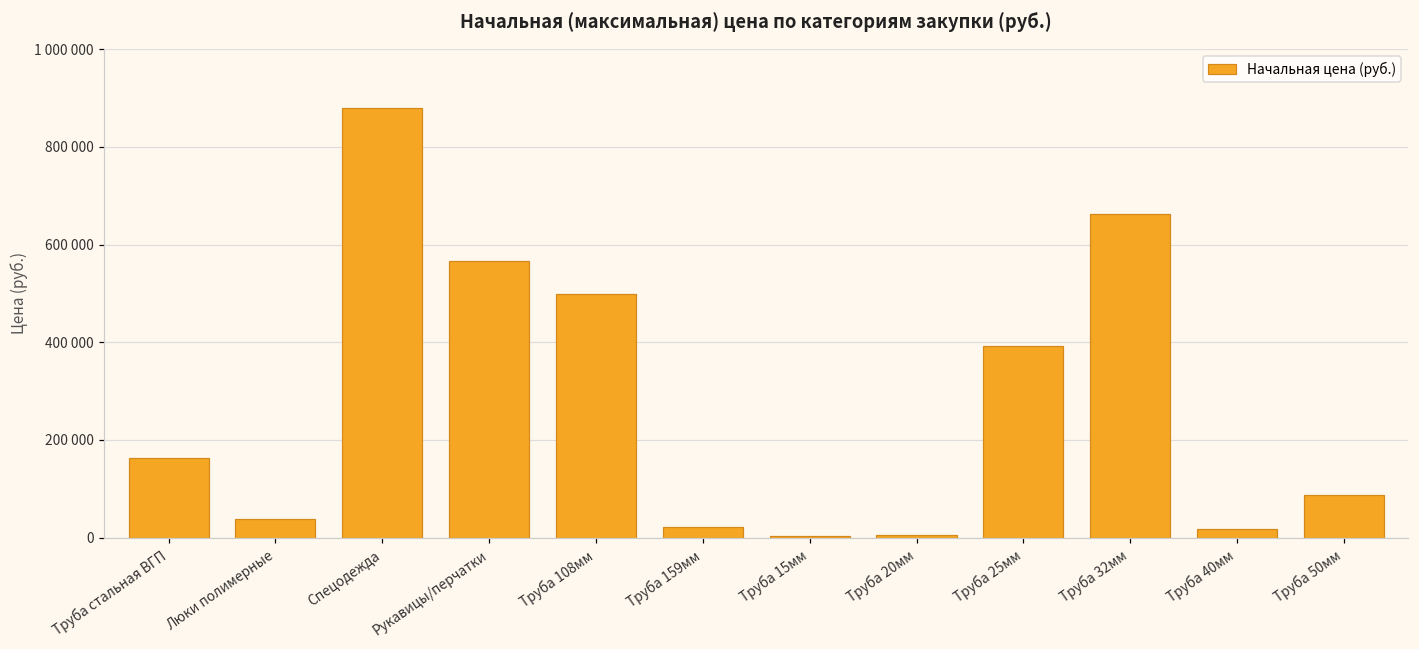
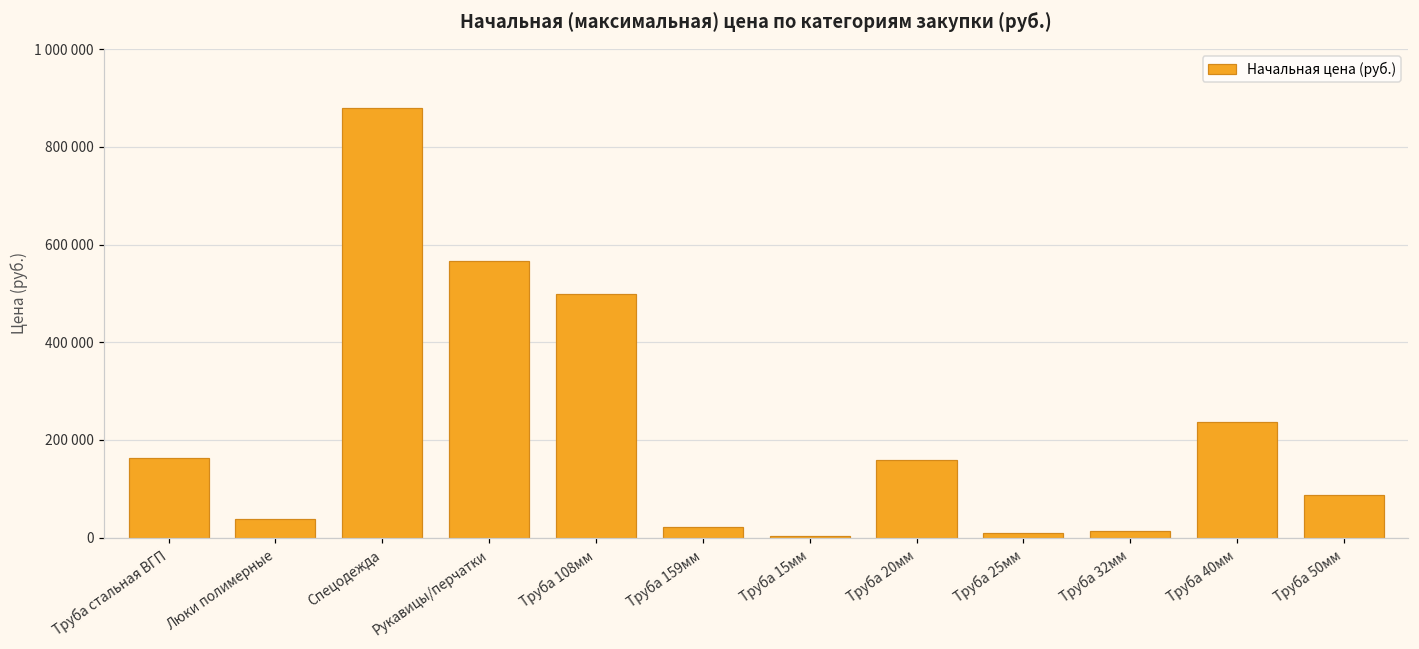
  {
    "Труба стальная ВГП": 160000,
    "Люки полимерные": 40000,
    "Спецодежда": 880000,
    "Рукавицы/перчатки": 570000,
    "Труба 108мм": 500000,
    "Труба 159мм": 20000,
-   "Труба 20мм": 10000,
-   "Труба 25мм": 390000,
-   "Труба 32мм": 660000,
-   "Труба 40мм": 20000,
+   "Труба 20мм": 160000,
+   "Труба 25мм": 10000,
+   "Труба 32мм": 10000,
+   "Труба 40мм": 240000,
    "Труба 50мм": 90000
  }
